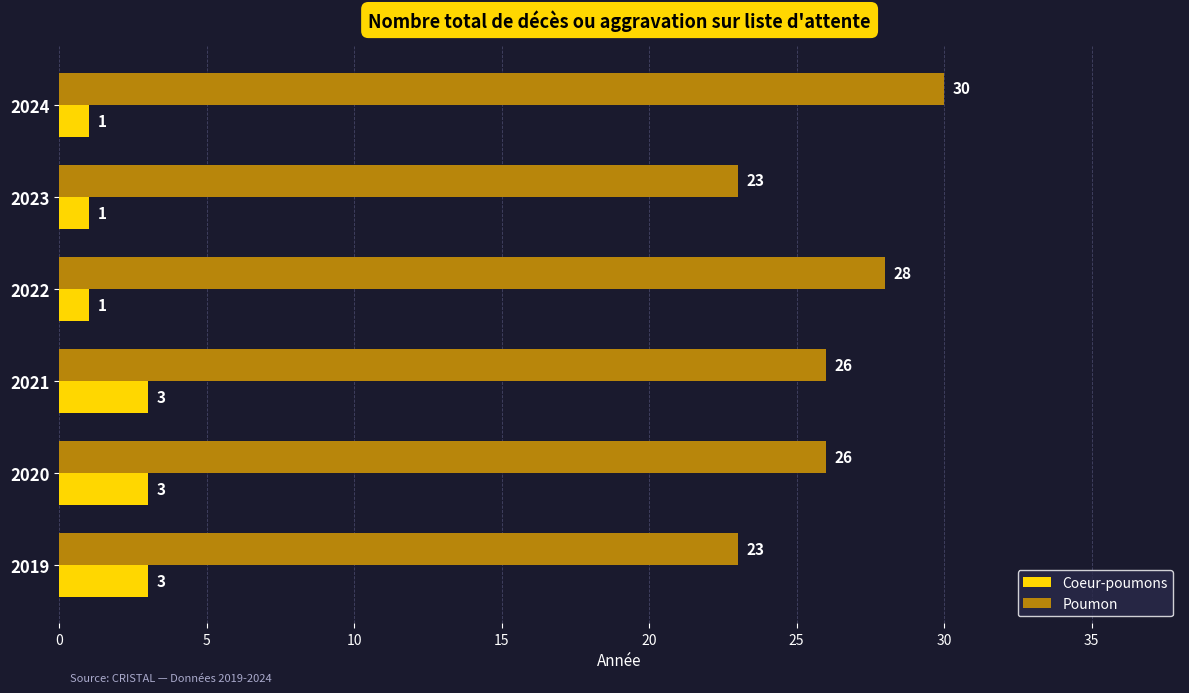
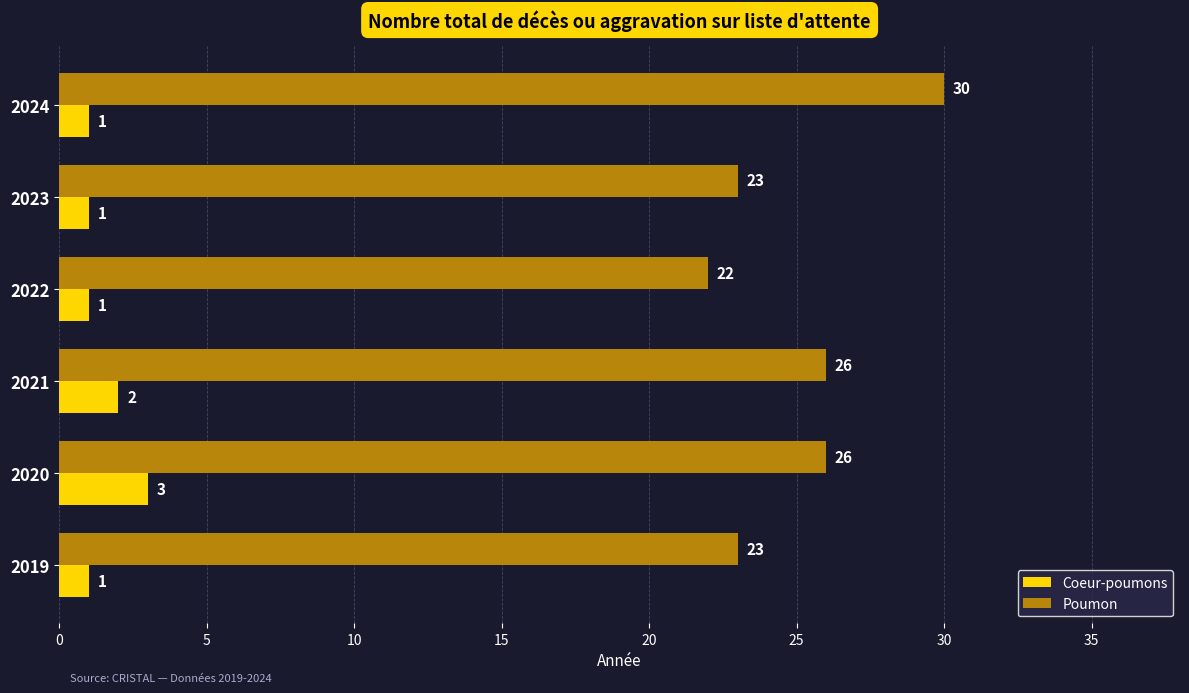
  {
    "Coeur-poumons": {
      "2024": 1,
      "2023": 1,
      "2022": 1,
-     "2021": 3,
+     "2021": 2,
      "2020": 3,
-     "2019": 3
+     "2019": 1
    },
    "Poumon": {
      "2024": 30,
      "2023": 23,
-     "2022": 28,
+     "2022": 22,
      "2021": 26,
      "2020": 26,
      "2019": 23
    }
  }
